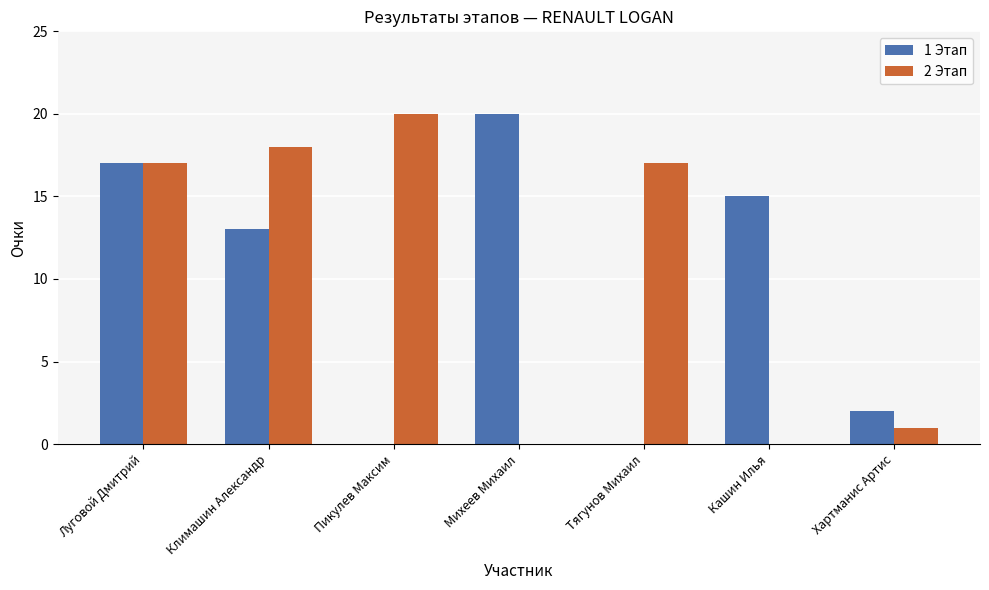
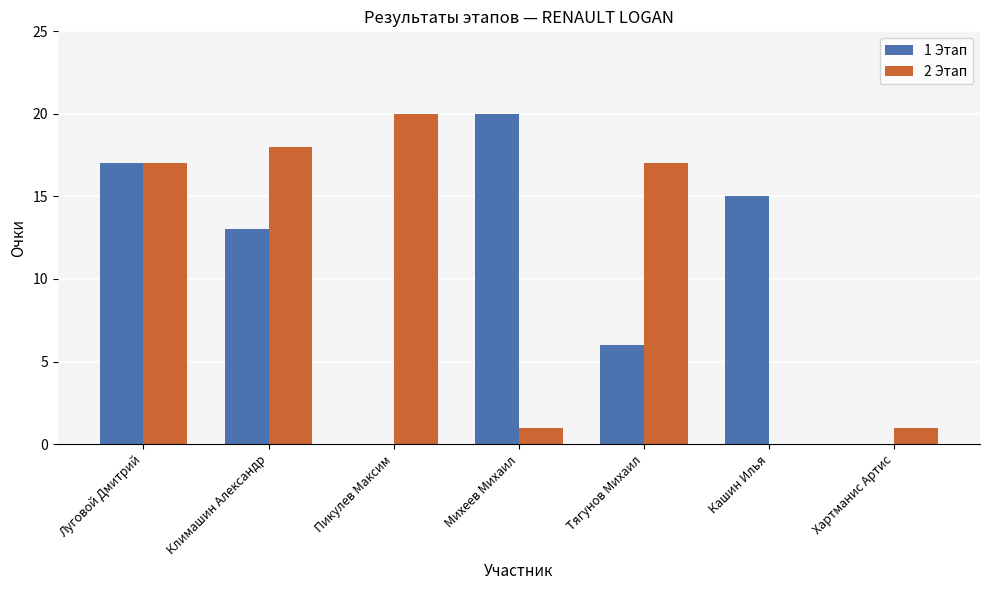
  {
    "1 Этап": {
      "Луговой Дмитрий": 17,
      "Климашин Александр": 13,
      "Пикулев Максим": 0,
      "Михеев Михаил": 20,
-     "Тягунов Михаил": 0,
+     "Тягунов Михаил": 6,
      "Кашин Илья": 15,
-     "Хартманис Артис": 2
+     "Хартманис Артис": 0
    },
    "2 Этап": {
      "Луговой Дмитрий": 17,
      "Климашин Александр": 18,
      "Пикулев Максим": 20,
-     "Михеев Михаил": 0,
+     "Михеев Михаил": 1,
      "Тягунов Михаил": 17,
      "Кашин Илья": 0,
      "Хартманис Артис": 1
    }
  }
